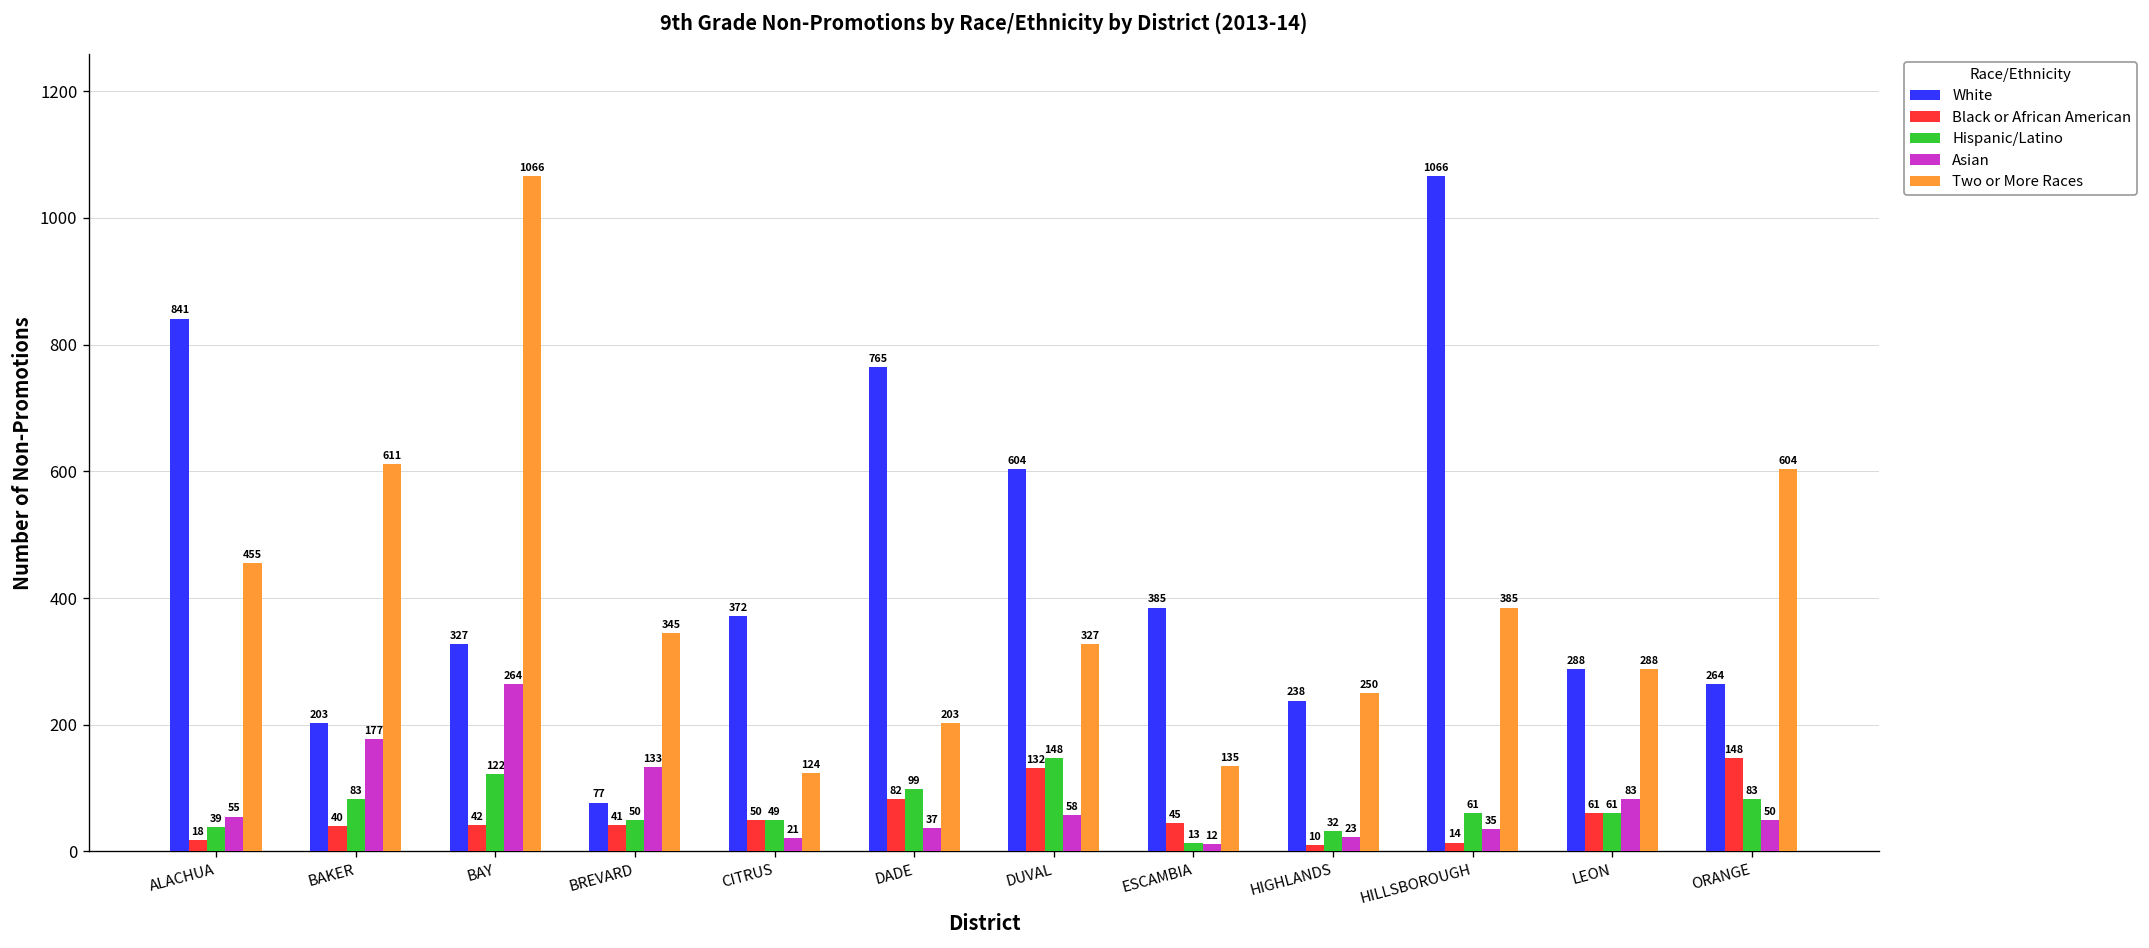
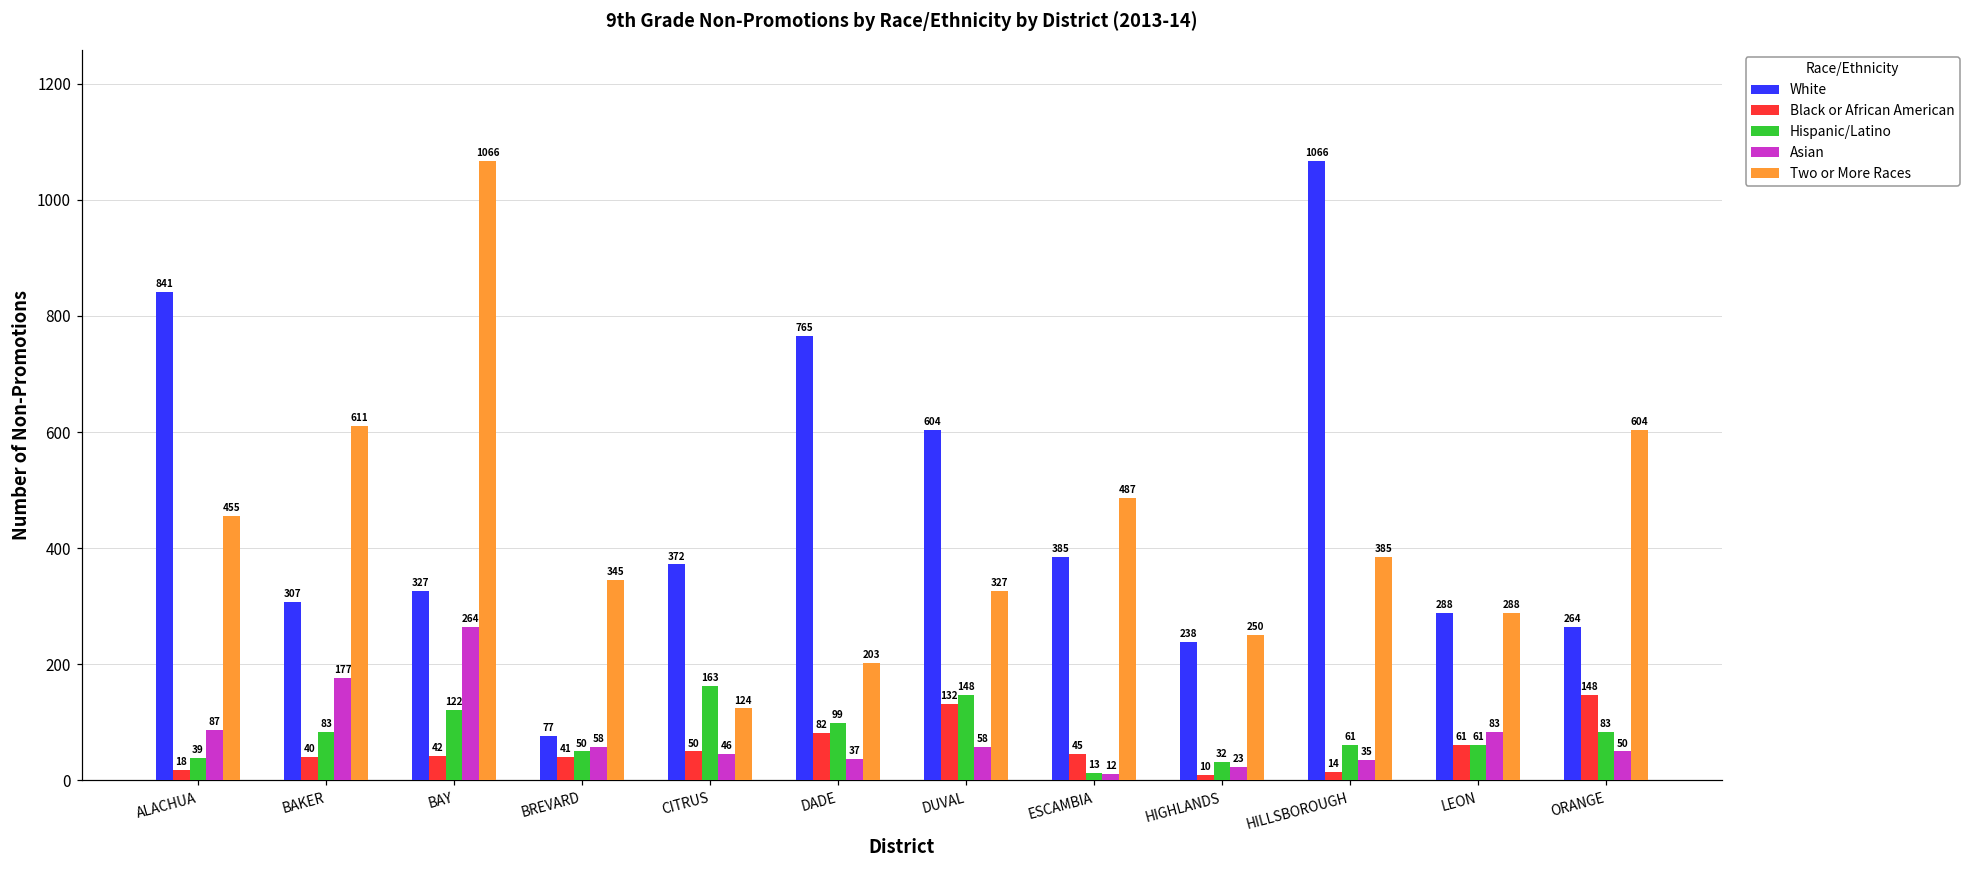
  {
    "White": {
      "ALACHUA": 841,
-     "BAKER": 203,
+     "BAKER": 307,
      "BAY": 327,
      "BREVARD": 77,
      "CITRUS": 372,
      "DADE": 765,
      "DUVAL": 604,
      "ESCAMBIA": 385,
      "HIGHLANDS": 238,
      "HILLSBOROUGH": 1066,
      "LEON": 288,
      "ORANGE": 264
    },
    "Black or African American": {
      "ALACHUA": 18,
      "BAKER": 40,
      "BAY": 42,
      "BREVARD": 41,
      "CITRUS": 50,
      "DADE": 82,
      "DUVAL": 132,
      "ESCAMBIA": 45,
      "HIGHLANDS": 10,
      "HILLSBOROUGH": 14,
      "LEON": 61,
      "ORANGE": 148
    },
    "Hispanic/Latino": {
      "ALACHUA": 39,
      "BAKER": 83,
      "BAY": 122,
      "BREVARD": 50,
-     "CITRUS": 49,
+     "CITRUS": 163,
      "DADE": 99,
      "DUVAL": 148,
      "ESCAMBIA": 13,
      "HIGHLANDS": 32,
      "HILLSBOROUGH": 61,
      "LEON": 61,
      "ORANGE": 83
    },
    "Asian": {
-     "ALACHUA": 55,
+     "ALACHUA": 87,
      "BAKER": 177,
      "BAY": 264,
-     "BREVARD": 133,
-     "CITRUS": 21,
+     "BREVARD": 58,
+     "CITRUS": 46,
      "DADE": 37,
      "DUVAL": 58,
      "ESCAMBIA": 12,
      "HIGHLANDS": 23,
      "HILLSBOROUGH": 35,
      "LEON": 83,
      "ORANGE": 50
    },
    "Two or More Races": {
      "ALACHUA": 455,
      "BAKER": 611,
      "BAY": 1066,
      "BREVARD": 345,
      "CITRUS": 124,
      "DADE": 203,
      "DUVAL": 327,
-     "ESCAMBIA": 135,
+     "ESCAMBIA": 487,
      "HIGHLANDS": 250,
      "HILLSBOROUGH": 385,
      "LEON": 288,
      "ORANGE": 604
    }
  }
